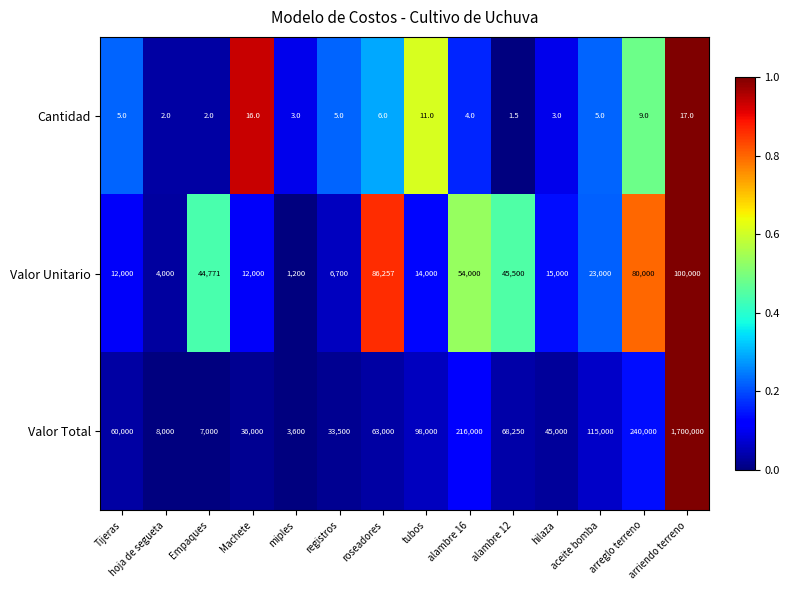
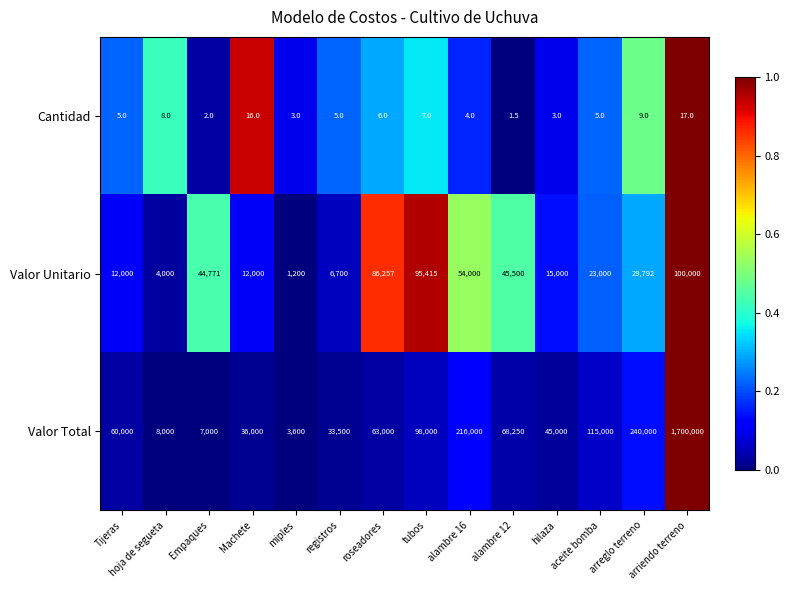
  {
    "Cantidad": {
      "Tijeras": "5.0",
-     "hoja de segueta": "2.0",
+     "hoja de segueta": "8.0",
      "Empaques": "2.0",
      "Machete": "16.0",
      "miples": "3.0",
      "registros": "5.0",
      "roseadores": "6.0",
-     "tubos": "11.0",
+     "tubos": "7.0",
      "alambre 16": "4.0",
      "alambre 12": "1.5",
      "hilaza": "3.0",
      "aceite bomba": "5.0",
      "arreglo terreno": "9.0",
      "arriendo terreno": "17.0"
    },
    "Valor Unitario": {
      "Tijeras": "12,000",
      "hoja de segueta": "4,000",
      "Empaques": "44,771",
      "Machete": "12,000",
      "miples": "1,200",
      "registros": "6,700",
      "roseadores": "86,257",
-     "tubos": "14,000",
+     "tubos": "95,415",
      "alambre 16": "54,000",
      "alambre 12": "45,500",
      "hilaza": "15,000",
      "aceite bomba": "23,000",
-     "arreglo terreno": "80,000",
+     "arreglo terreno": "29,792",
      "arriendo terreno": "100,000"
    },
    "Valor Total": {
      "Tijeras": "60,000",
      "hoja de segueta": "8,000",
      "Empaques": "7,000",
      "Machete": "36,000",
      "miples": "3,600",
      "registros": "33,500",
      "roseadores": "63,000",
      "tubos": "98,000",
      "alambre 16": "216,000",
      "alambre 12": "68,250",
      "hilaza": "45,000",
      "aceite bomba": "115,000",
      "arreglo terreno": "240,000",
      "arriendo terreno": "1,700,000"
    }
  }
